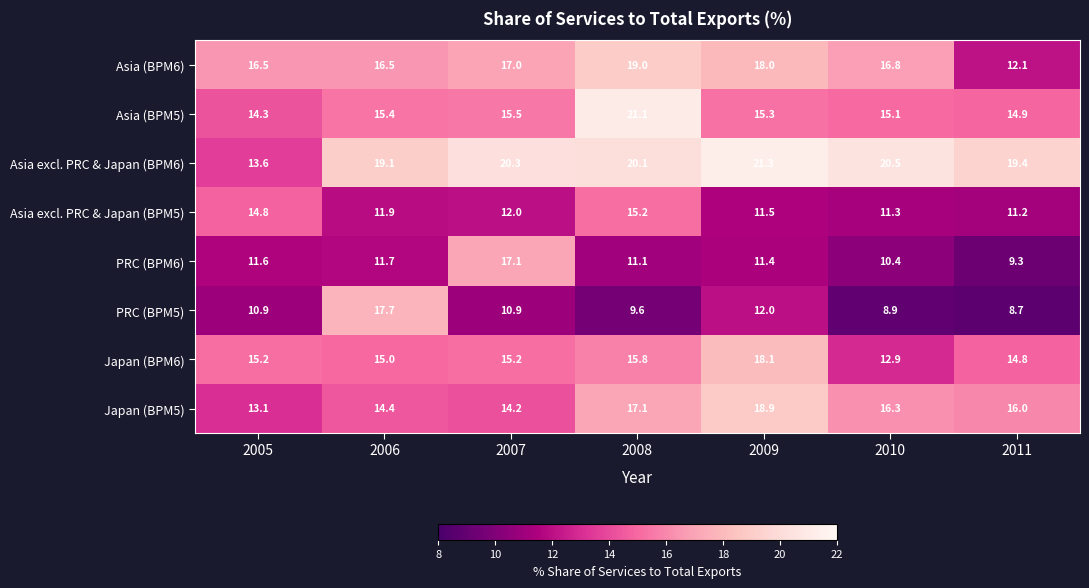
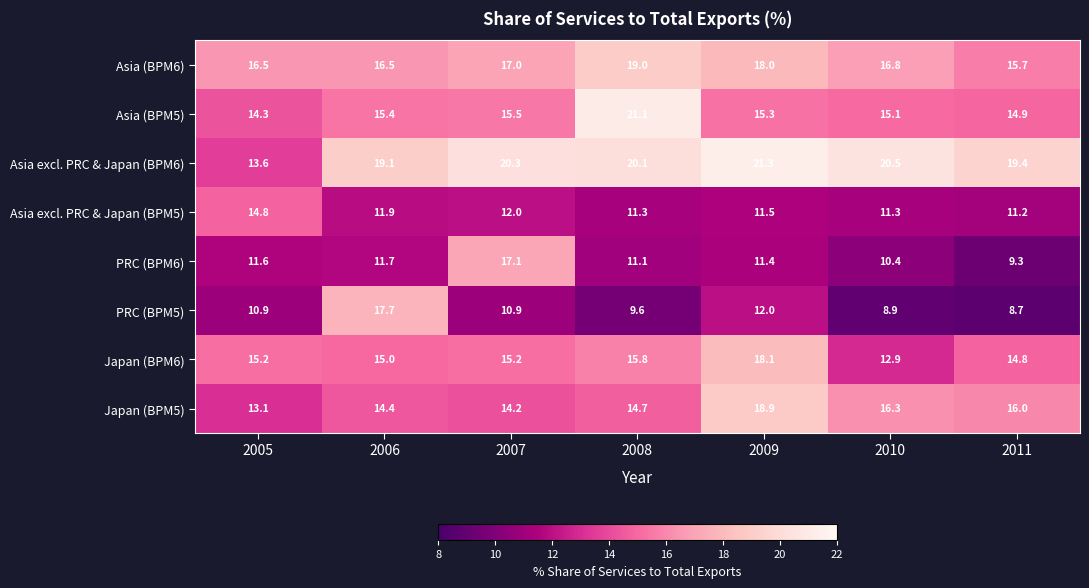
  {
    "Asia (BPM6)": {
      "2005": 16.5,
      "2006": 16.5,
      "2007": 17.0,
      "2008": 19.0,
      "2009": 18.0,
      "2010": 16.8,
-     "2011": 12.1
+     "2011": 15.7
    },
    "Asia (BPM5)": {
      "2005": 14.3,
      "2006": 15.4,
      "2007": 15.5,
      "2009": 15.3,
      "2010": 15.1,
      "2011": 14.9
    },
    "Asia excl. PRC & Japan (BPM6)": {
      "2005": 13.6,
      "2006": 19.1,
      "2011": 19.4
    },
    "Asia excl. PRC & Japan (BPM5)": {
      "2005": 14.8,
      "2006": 11.9,
      "2007": 12.0,
-     "2008": 15.2,
+     "2008": 11.3,
      "2009": 11.5,
      "2010": 11.3,
      "2011": 11.2
    },
    "PRC (BPM6)": {
      "2005": 11.6,
      "2006": 11.7,
      "2007": 17.1,
      "2008": 11.1,
      "2009": 11.4,
      "2010": 10.4,
      "2011": 9.3
    },
    "PRC (BPM5)": {
      "2005": 10.9,
      "2006": 17.7,
      "2007": 10.9,
      "2008": 9.6,
      "2009": 12.0,
      "2010": 8.9,
      "2011": 8.7
    },
    "Japan (BPM6)": {
      "2005": 15.2,
      "2006": 15.0,
      "2007": 15.2,
      "2008": 15.8,
      "2009": 18.1,
      "2010": 12.9,
      "2011": 14.8
    },
    "Japan (BPM5)": {
      "2005": 13.1,
      "2006": 14.4,
      "2007": 14.2,
-     "2008": 17.1,
+     "2008": 14.7,
      "2009": 18.9,
      "2010": 16.3,
      "2011": 16.0
    }
  }
